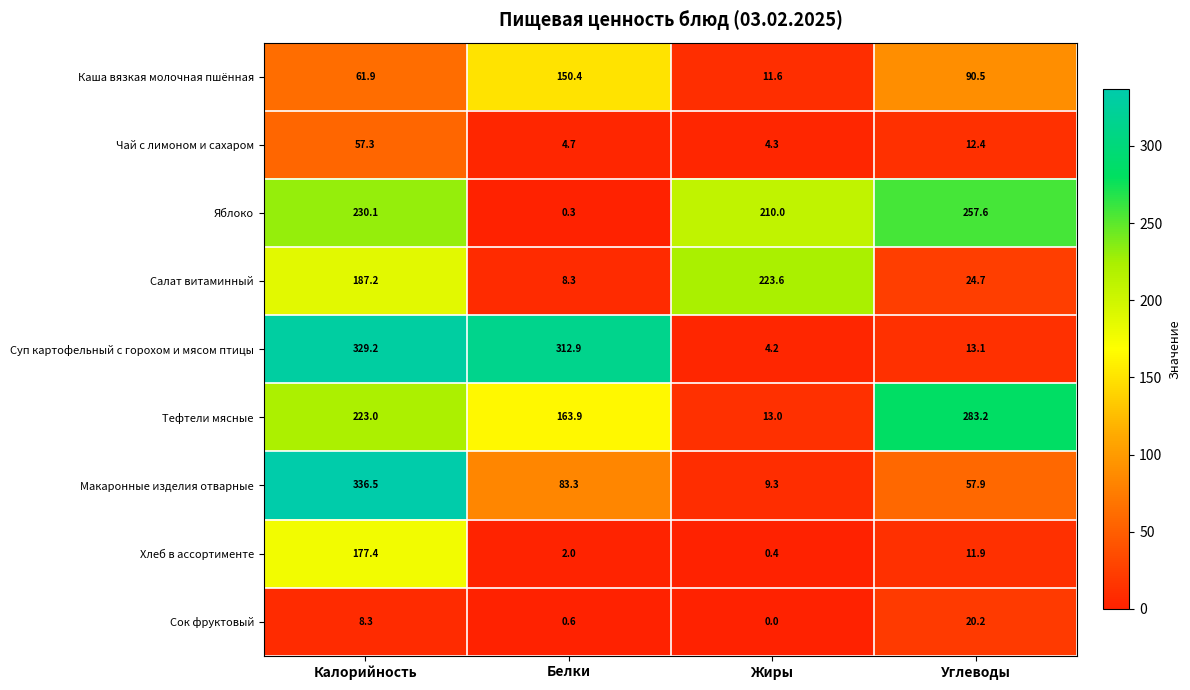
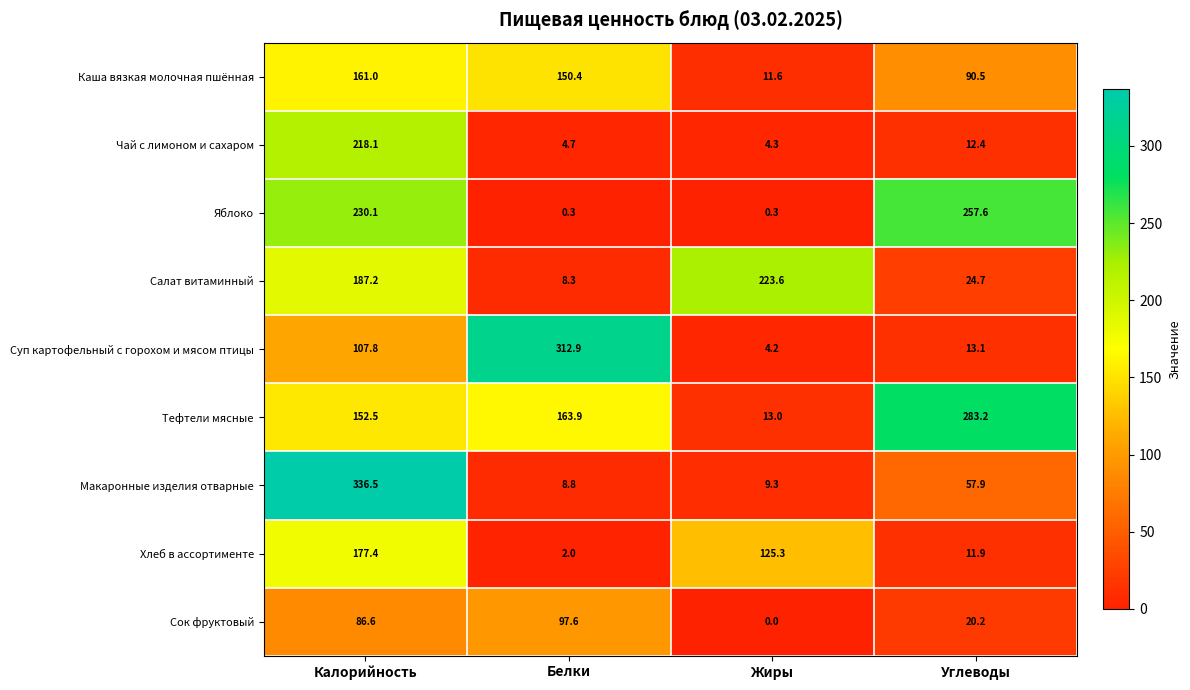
  {
    "Каша вязкая молочная пшённая": {
-     "Калорийность": 61.9,
+     "Калорийность": 161.0,
      "Белки": 150.4,
      "Жиры": 11.6,
      "Углеводы": 90.5
    },
    "Чай с лимоном и сахаром": {
-     "Калорийность": 57.3,
+     "Калорийность": 218.1,
      "Белки": 4.7,
      "Жиры": 4.3,
      "Углеводы": 12.4
    },
    "Яблоко": {
      "Калорийность": 230.1,
      "Белки": 0.3,
-     "Жиры": 210.0,
+     "Жиры": 0.3,
      "Углеводы": 257.6
    },
    "Салат витаминный": {
      "Калорийность": 187.2,
      "Белки": 8.3,
      "Жиры": 223.6,
      "Углеводы": 24.7
    },
    "Суп картофельный с горохом и мясом птицы": {
-     "Калорийность": 329.2,
+     "Калорийность": 107.8,
      "Белки": 312.9,
      "Жиры": 4.2,
      "Углеводы": 13.1
    },
    "Тефтели мясные": {
-     "Калорийность": 223.0,
+     "Калорийность": 152.5,
      "Белки": 163.9,
      "Жиры": 13.0,
      "Углеводы": 283.2
    },
    "Макаронные изделия отварные": {
      "Калорийность": 336.5,
-     "Белки": 83.3,
+     "Белки": 8.8,
      "Жиры": 9.3,
      "Углеводы": 57.9
    },
    "Хлеб в ассортименте": {
      "Калорийность": 177.4,
      "Белки": 2.0,
-     "Жиры": 0.4,
+     "Жиры": 125.3,
      "Углеводы": 11.9
    },
    "Сок фруктовый": {
-     "Калорийность": 8.3,
-     "Белки": 0.6,
+     "Калорийность": 86.6,
+     "Белки": 97.6,
      "Жиры": 0.0,
      "Углеводы": 20.2
    }
  }
